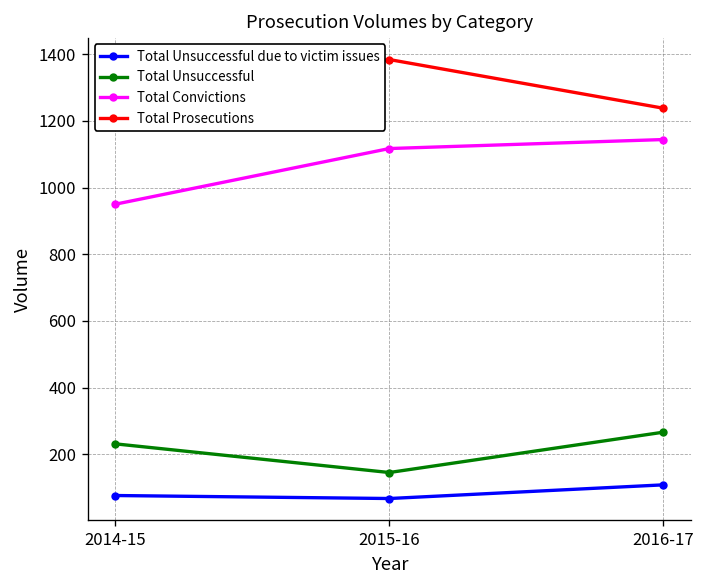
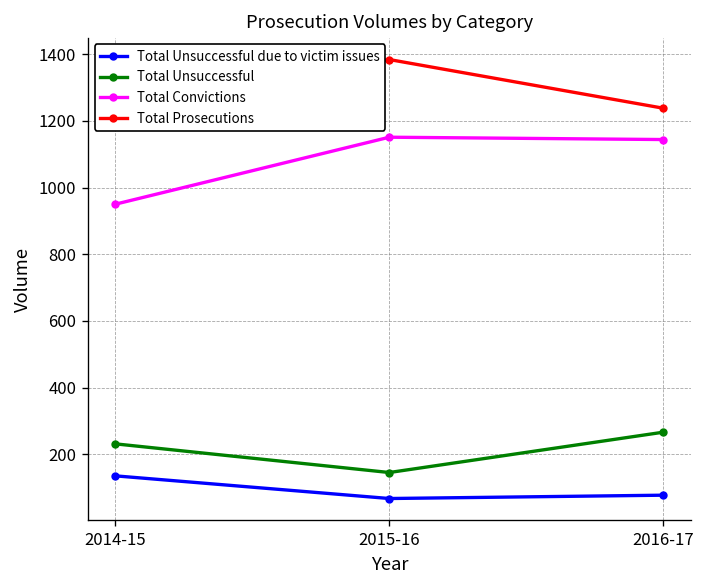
  {
    "Total Unsuccessful due to victim issues": {
-     "2014-15": 80,
+     "2014-15": 140,
      "2015-16": 70,
-     "2016-17": 110
+     "2016-17": 80
    },
    "Total Unsuccessful": {
      "2014-15": 230,
      "2015-16": 150,
      "2016-17": 270
    },
    "Total Convictions": {
      "2014-15": 950,
-     "2015-16": 1120,
+     "2015-16": 1150,
      "2016-17": 1140
    },
    "Total Prosecutions": {
      "2015-16": 1380,
      "2016-17": 1240
    }
  }
